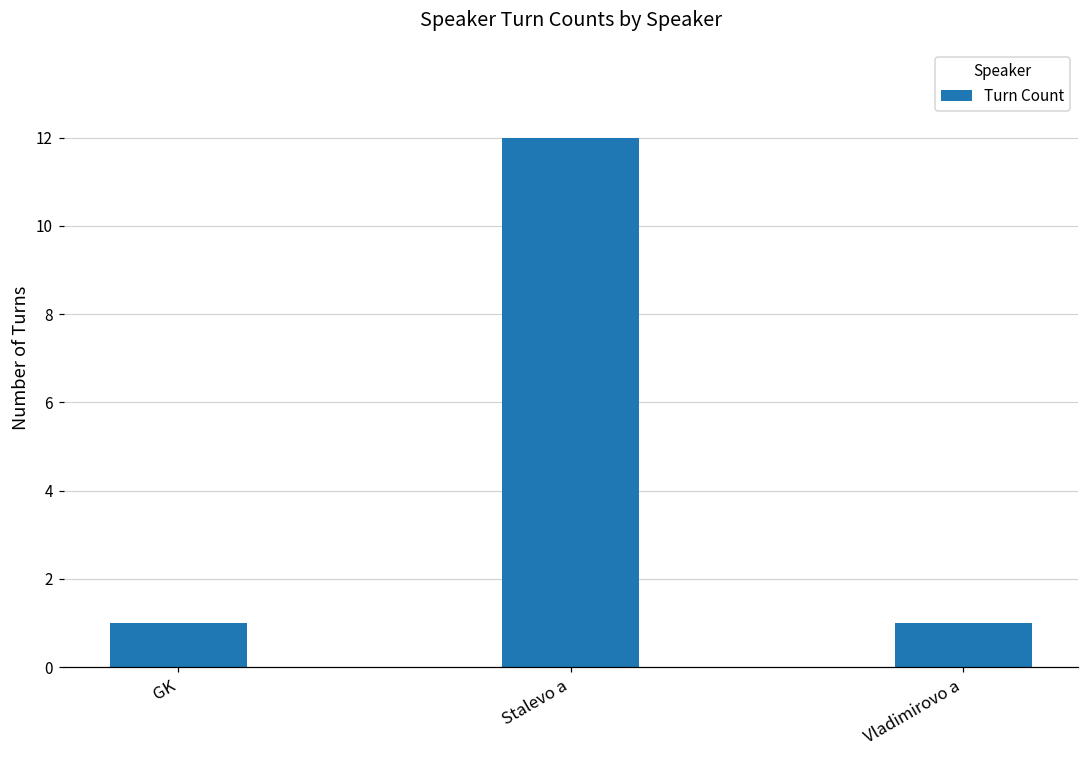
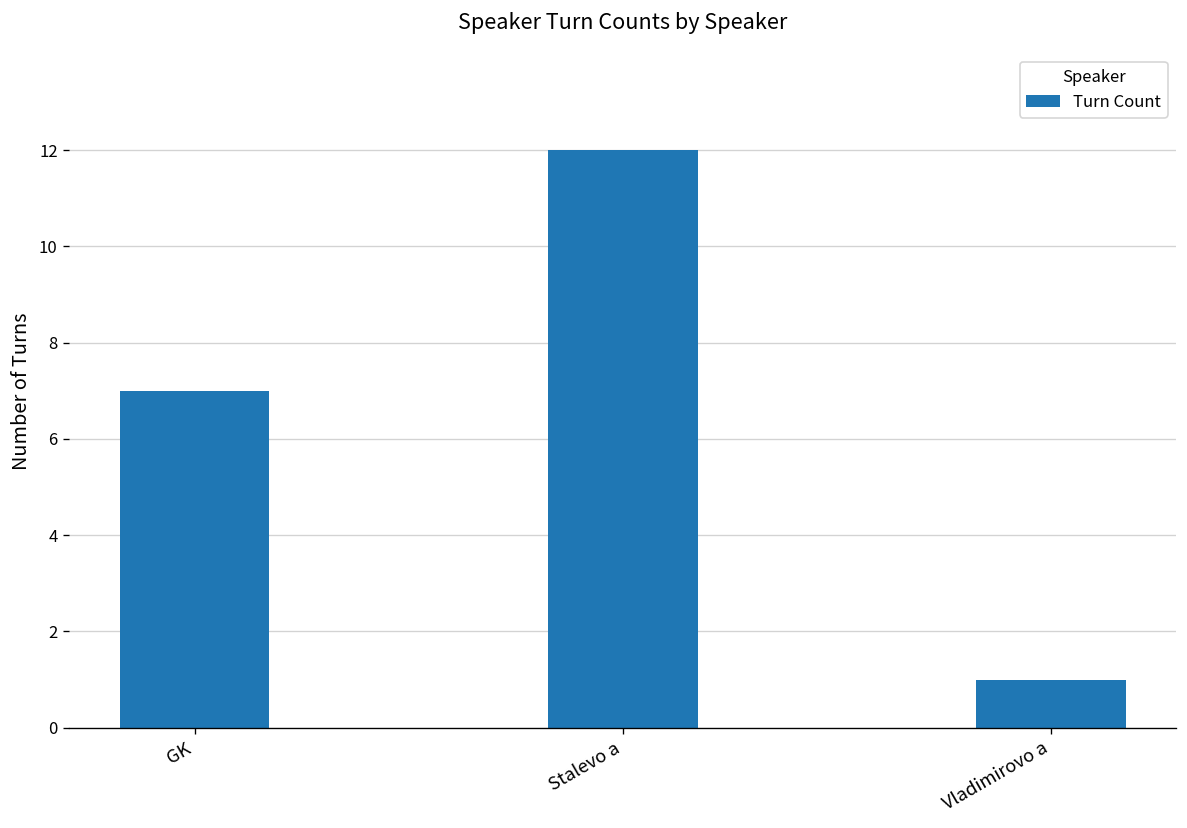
  {
-   "GK": 1,
+   "GK": 7,
    "Stalevo a": 12,
    "Vladimirovo a": 1
  }
